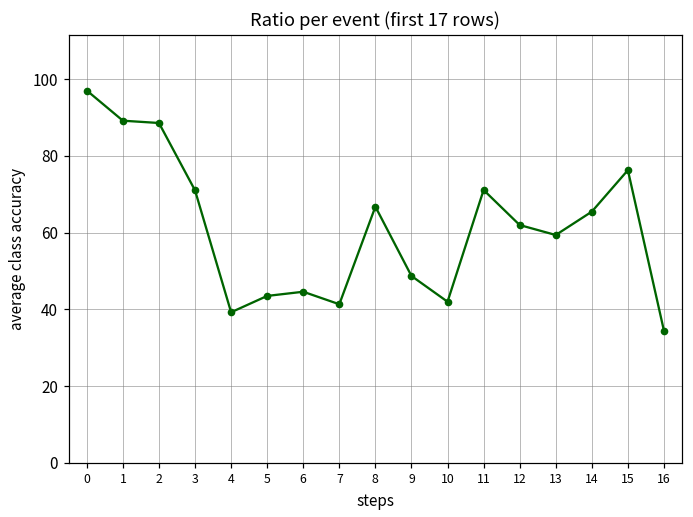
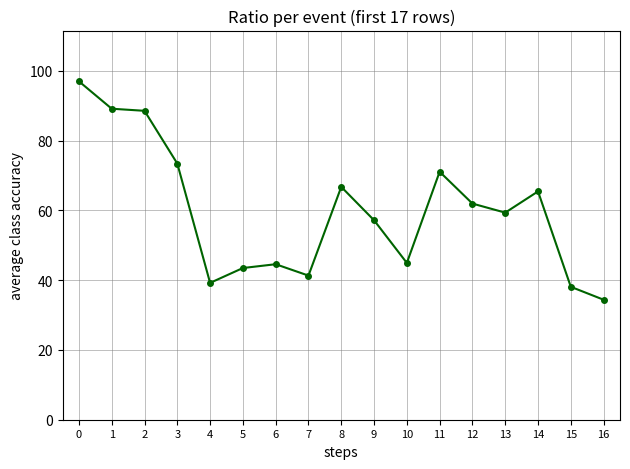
  {
    "0": 97,
    "1": 89,
    "2": 89,
-   "3": 71,
+   "3": 73,
    "4": 39,
    "5": 44,
    "6": 45,
    "7": 41,
    "8": 67,
-   "9": 49,
-   "10": 42,
+   "9": 57,
+   "10": 45,
    "11": 71,
    "12": 62,
    "13": 59,
    "14": 65,
-   "15": 76,
+   "15": 38,
    "16": 34
  }
